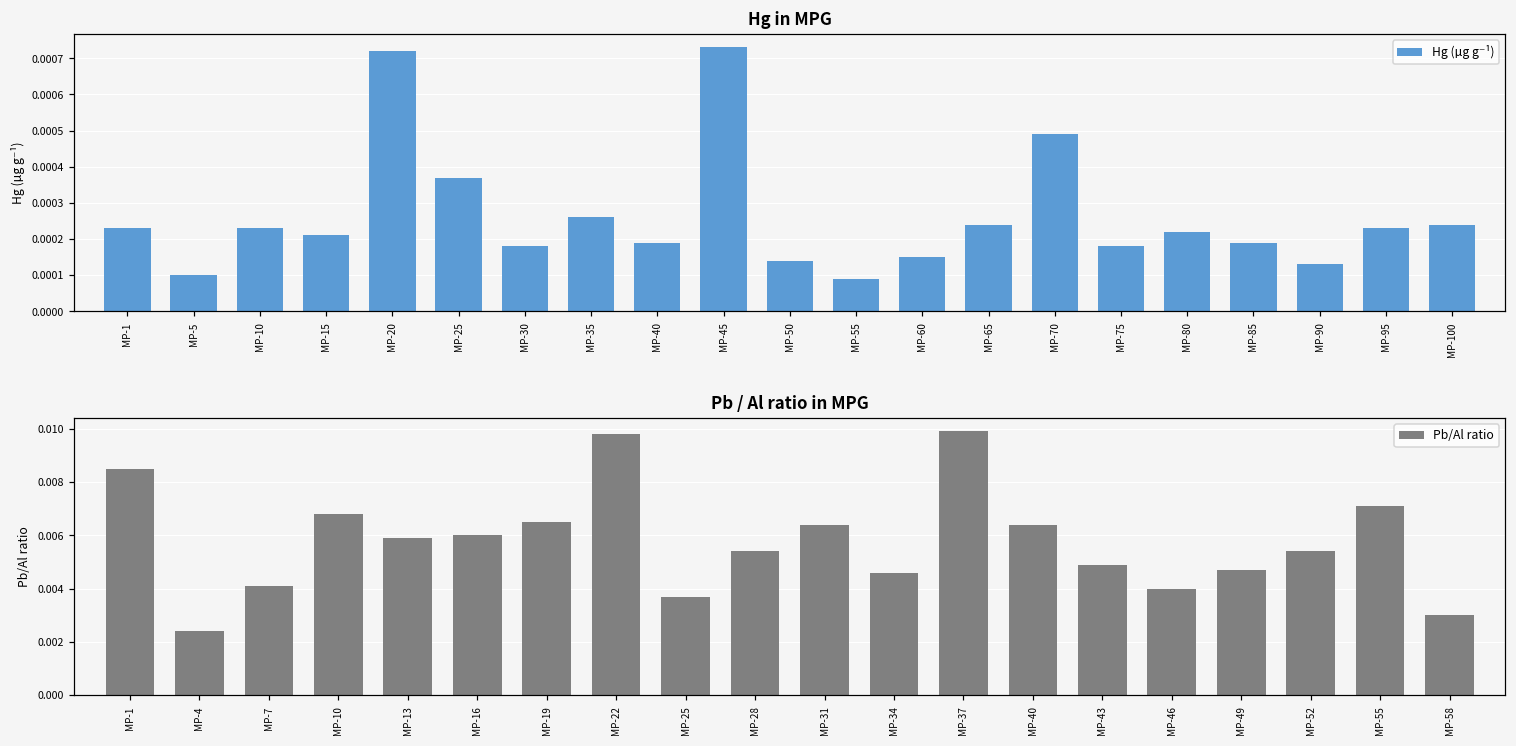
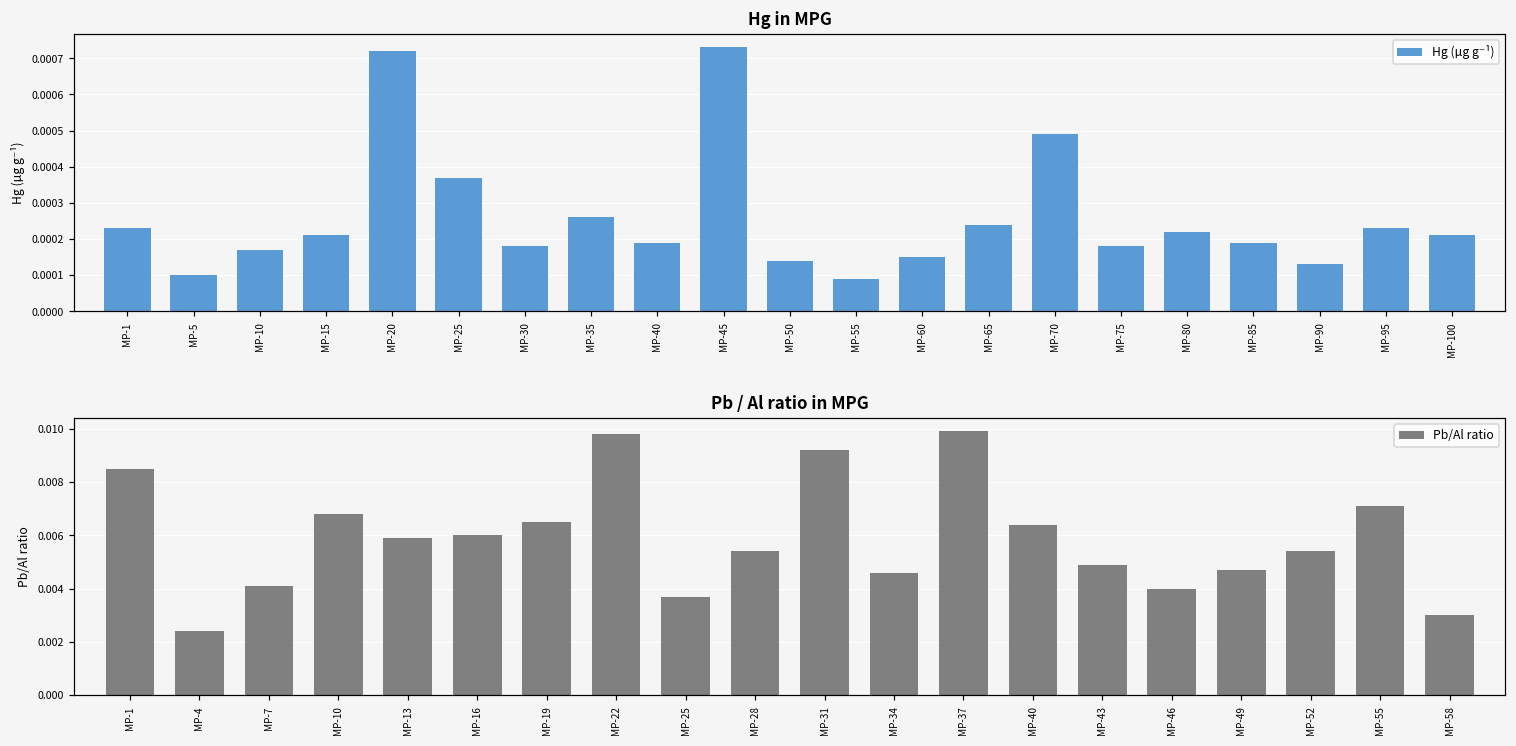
  {
    "Hg in MPG": {
      "MP-1": 0.00023,
      "MP-5": 0.00010,
-     "MP-10": 0.00023,
+     "MP-10": 0.00017,
      "MP-15": 0.00021,
      "MP-20": 0.00072,
      "MP-25": 0.00037,
      "MP-30": 0.00018,
      "MP-35": 0.00026,
      "MP-40": 0.00019,
      "MP-45": 0.00073,
      "MP-50": 0.00014,
      "MP-55": 0.00009,
      "MP-60": 0.00015,
      "MP-65": 0.00024,
      "MP-70": 0.00049,
      "MP-75": 0.00018,
      "MP-80": 0.00022,
      "MP-85": 0.00019,
      "MP-90": 0.00013,
      "MP-95": 0.00023,
-     "MP-100": 0.00024
+     "MP-100": 0.00021
    },
    "Pb / Al ratio in MPG": {
      "MP-1": 0.0085,
      "MP-4": 0.0024,
      "MP-7": 0.0041,
      "MP-10": 0.0068,
      "MP-13": 0.0059,
      "MP-16": 0.0060,
      "MP-19": 0.0065,
      "MP-22": 0.0098,
      "MP-25": 0.0037,
      "MP-28": 0.0054,
-     "MP-31": 0.0064,
+     "MP-31": 0.0092,
      "MP-34": 0.0046,
      "MP-37": 0.0099,
      "MP-40": 0.0064,
      "MP-43": 0.0049,
      "MP-46": 0.0040,
      "MP-49": 0.0047,
      "MP-52": 0.0054,
      "MP-55": 0.0071,
      "MP-58": 0.0030
    }
  }
